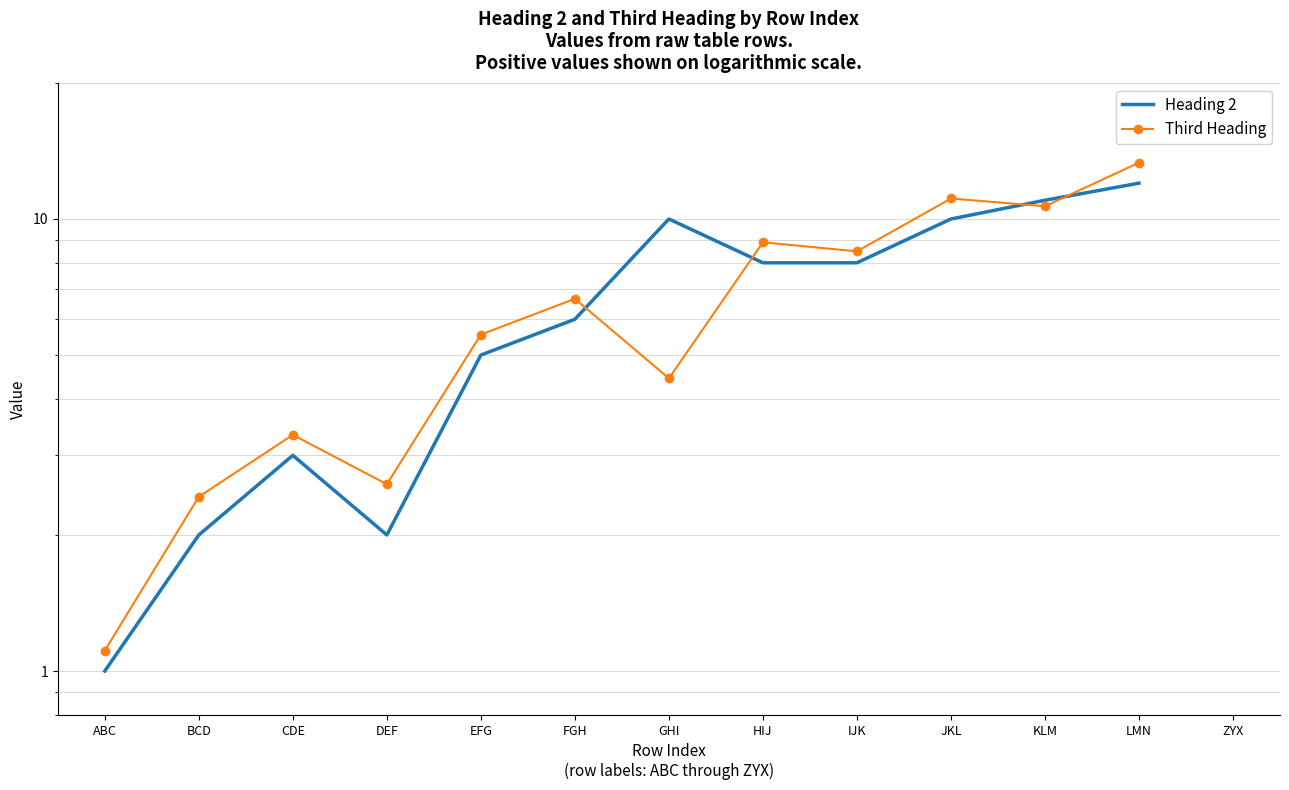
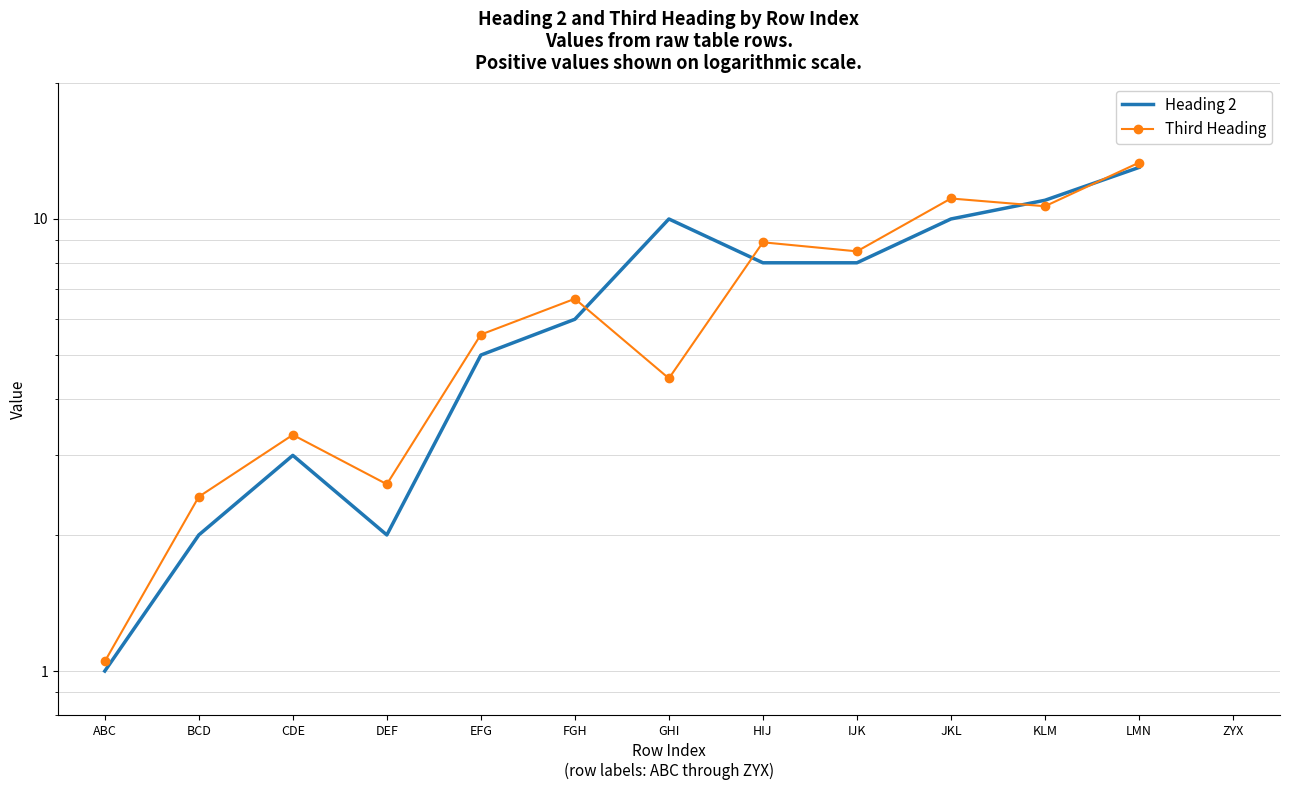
  {
    "Heading 2": {
      "ABC": 1,
      "BCD": 2,
      "CDE": 3,
      "DEF": 2,
      "EFG": 5,
      "FGH": 6,
      "GHI": 10,
      "HIJ": 8,
      "IJK": 8,
      "JKL": 10,
      "KLM": 11,
-     "LMN": 12
+     "LMN": 13
    },
    "Third Heading": {
-     "ABC": 1.11,
+     "ABC": 1.05,
      "BCD": 2.4,
      "CDE": 3.3,
      "DEF": 2.6,
      "EFG": 5.6,
      "FGH": 6.7,
      "GHI": 4.4,
      "HIJ": 8.9,
      "IJK": 8.5,
      "JKL": 11.1,
      "KLM": 10.7,
      "LMN": 13.3
    }
  }
